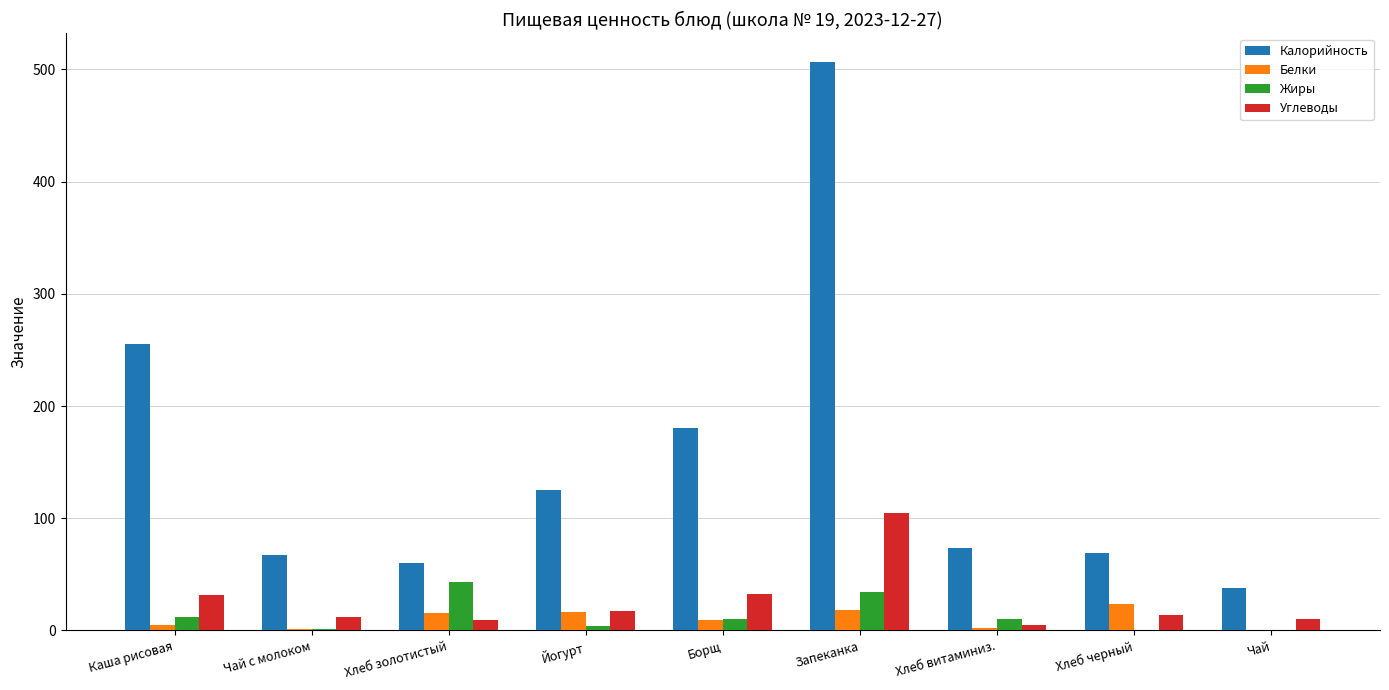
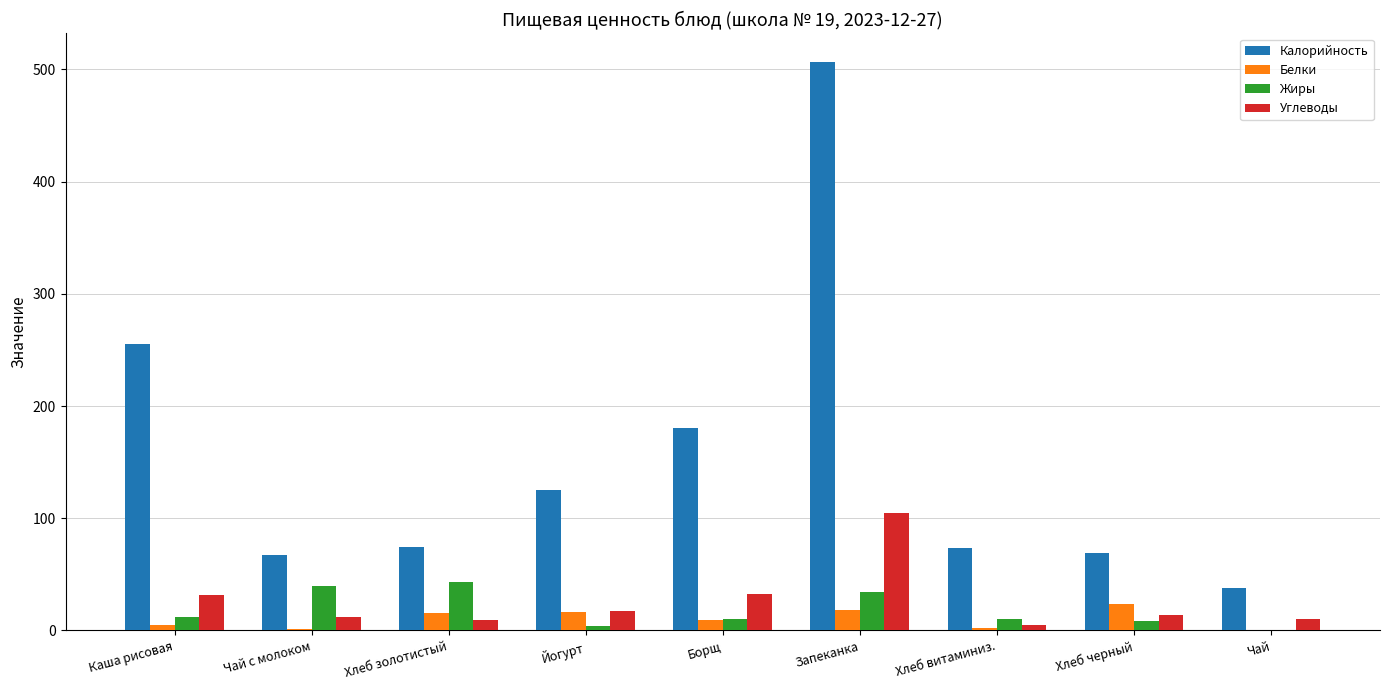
  {
    "Калорийность": {
      "Каша рисовая": 255,
      "Чай с молоком": 67,
-     "Хлеб золотистый": 60,
+     "Хлеб золотистый": 74,
      "Йогурт": 125,
      "Борщ": 181,
      "Запеканка": 507,
      "Хлеб витаминиз.": 73,
      "Хлеб черный": 69,
      "Чай": 38
    },
    "Белки": {
      "Каша рисовая": 5,
      "Хлеб золотистый": 16,
      "Йогурт": 17,
      "Борщ": 10,
      "Запеканка": 18,
      "Хлеб витаминиз.": 3,
      "Хлеб черный": 23
    },
    "Жиры": {
      "Каша рисовая": 12,
-     "Чай с молоком": 2,
+     "Чай с молоком": 40,
      "Хлеб золотистый": 43,
      "Йогурт": 4,
      "Борщ": 10,
      "Запеканка": 35,
      "Хлеб витаминиз.": 10,
-     "Хлеб черный": 0
+     "Хлеб черный": 8
    },
    "Углеводы": {
      "Каша рисовая": 32,
      "Чай с молоком": 12,
      "Хлеб золотистый": 9,
      "Йогурт": 18,
      "Борщ": 33,
      "Запеканка": 105,
      "Хлеб витаминиз.": 5,
      "Хлеб черный": 14,
      "Чай": 10
    }
  }
